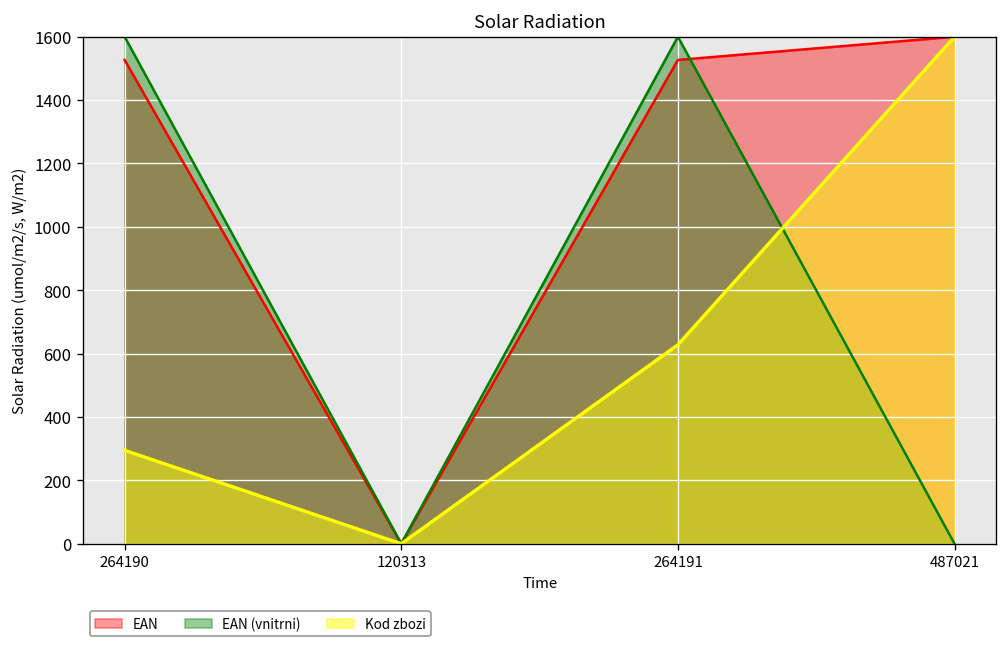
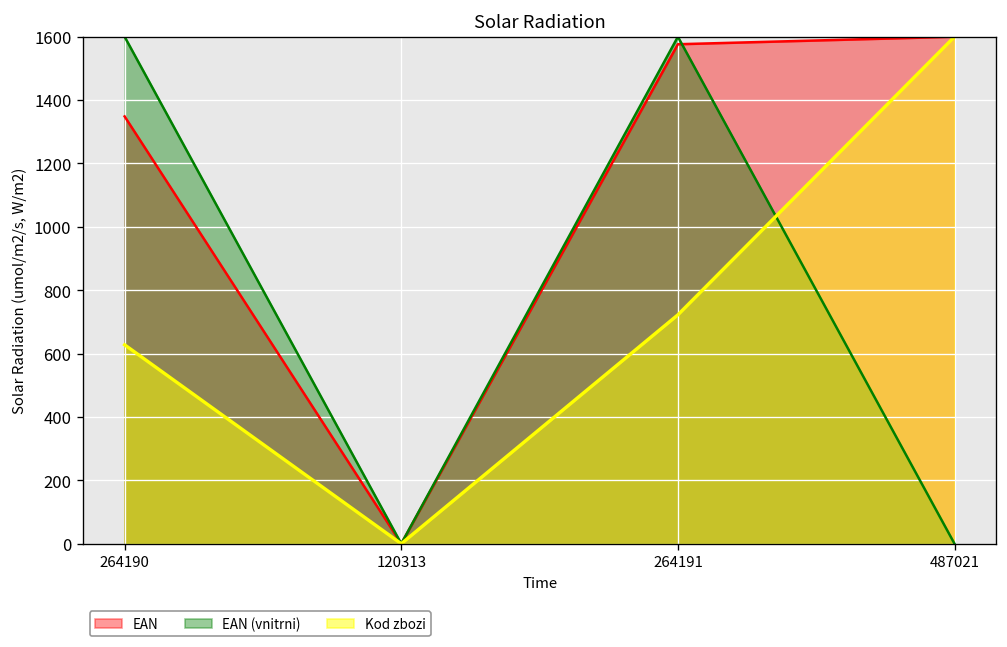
  {
    "EAN": {
-     "264190": 1530,
-     "264191": 1530
+     "264190": 1350,
+     "264191": 1580
    },
    "EAN (vnitrni)": {
      "264190": 1600,
      "264191": 1600,
      "487021": 0
    },
    "Kod zbozi": {
-     "264190": 290,
-     "264191": 630
+     "264190": 630,
+     "264191": 720
    }
  }
